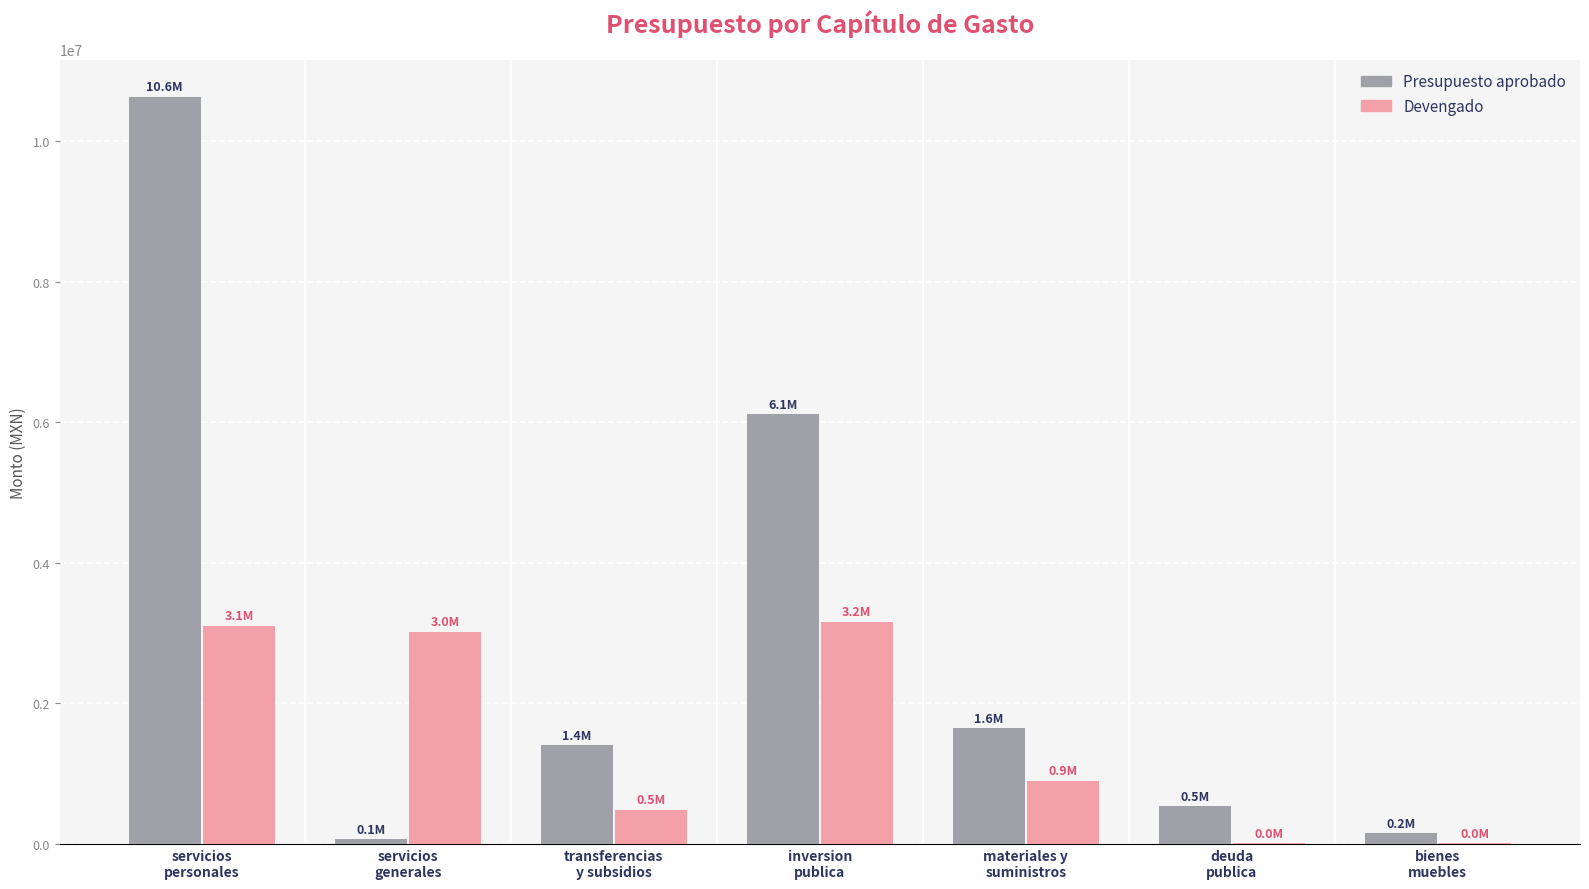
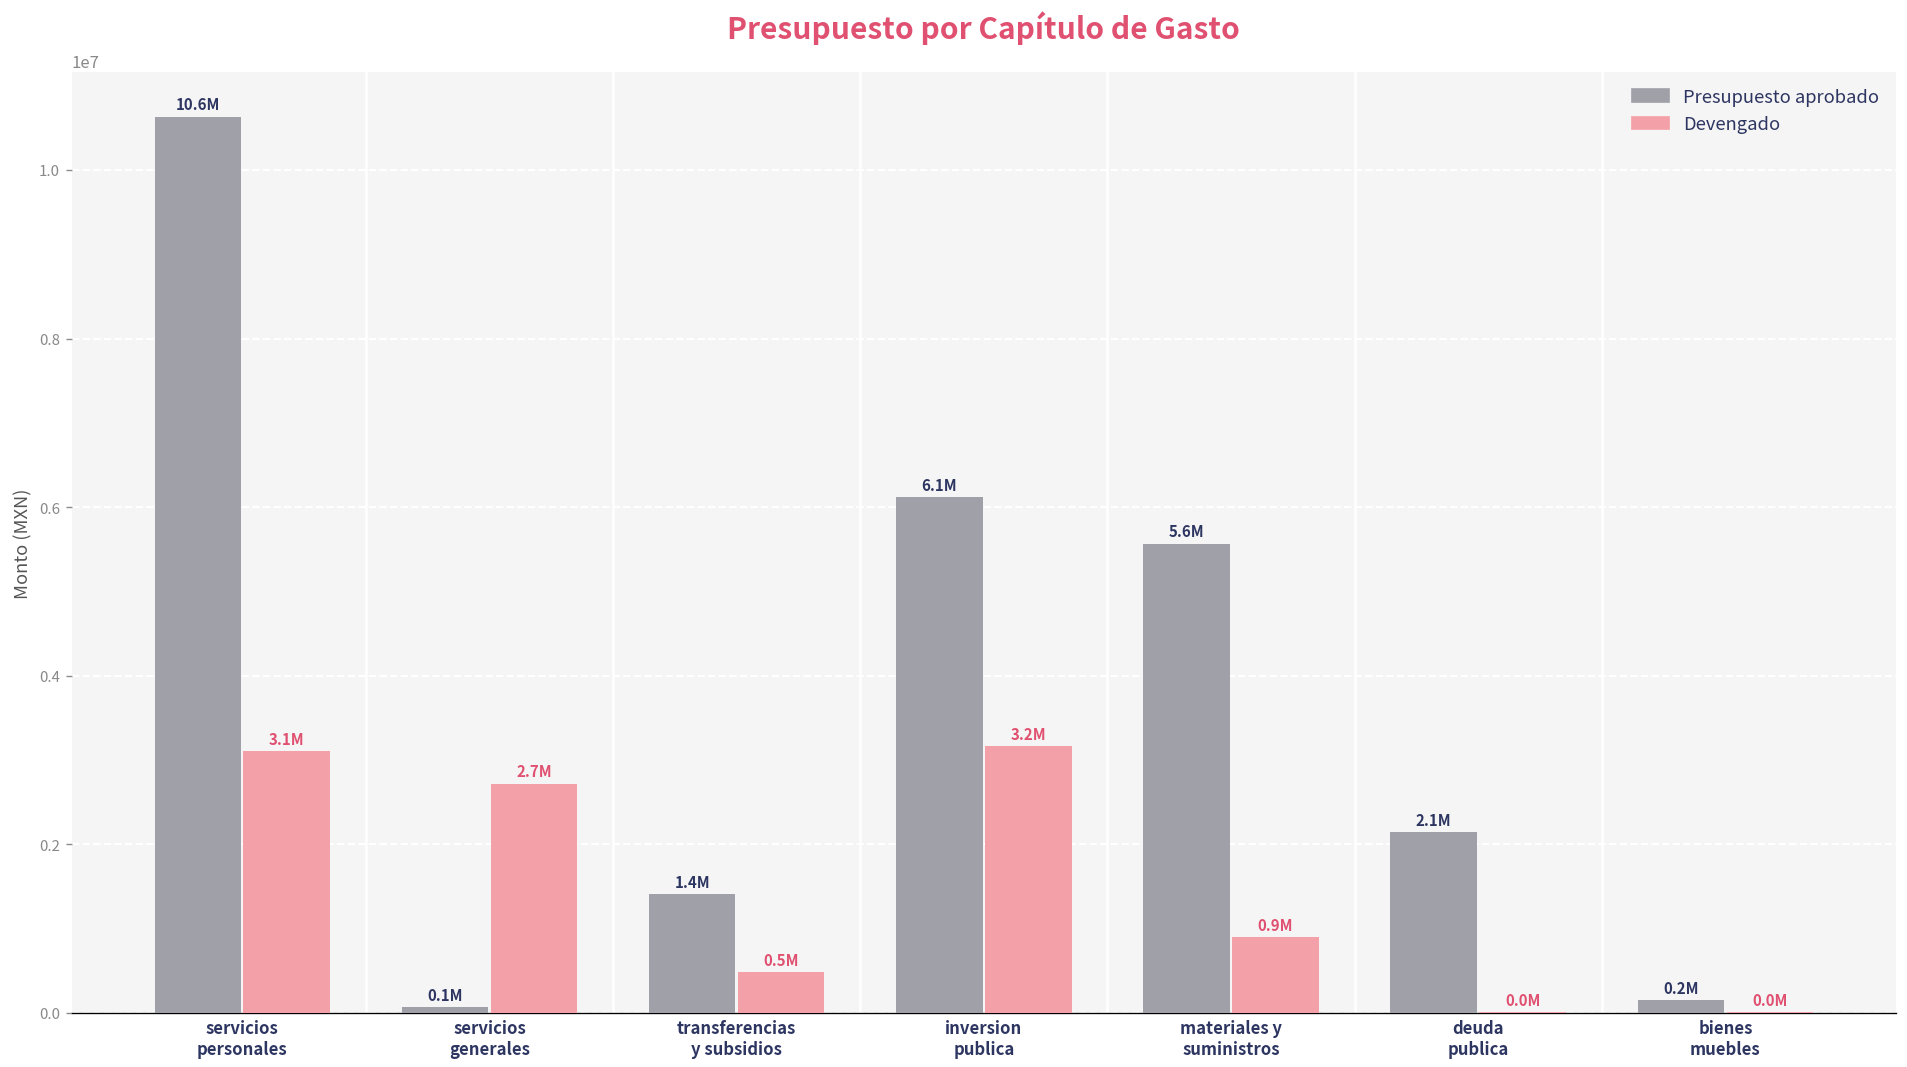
  {
    "Presupuesto aprobado": {
      "servicios personales": "10.6M",
      "servicios generales": "0.1M",
      "transferencias y subsidios": "1.4M",
      "inversion publica": "6.1M",
-     "materiales y suministros": "1.6M",
-     "deuda publica": "0.5M",
+     "materiales y suministros": "5.6M",
+     "deuda publica": "2.1M",
      "bienes muebles": "0.2M"
    },
    "Devengado": {
      "servicios personales": "3.1M",
-     "servicios generales": "3.0M",
+     "servicios generales": "2.7M",
      "transferencias y subsidios": "0.5M",
      "inversion publica": "3.2M",
      "materiales y suministros": "0.9M"
    }
  }
